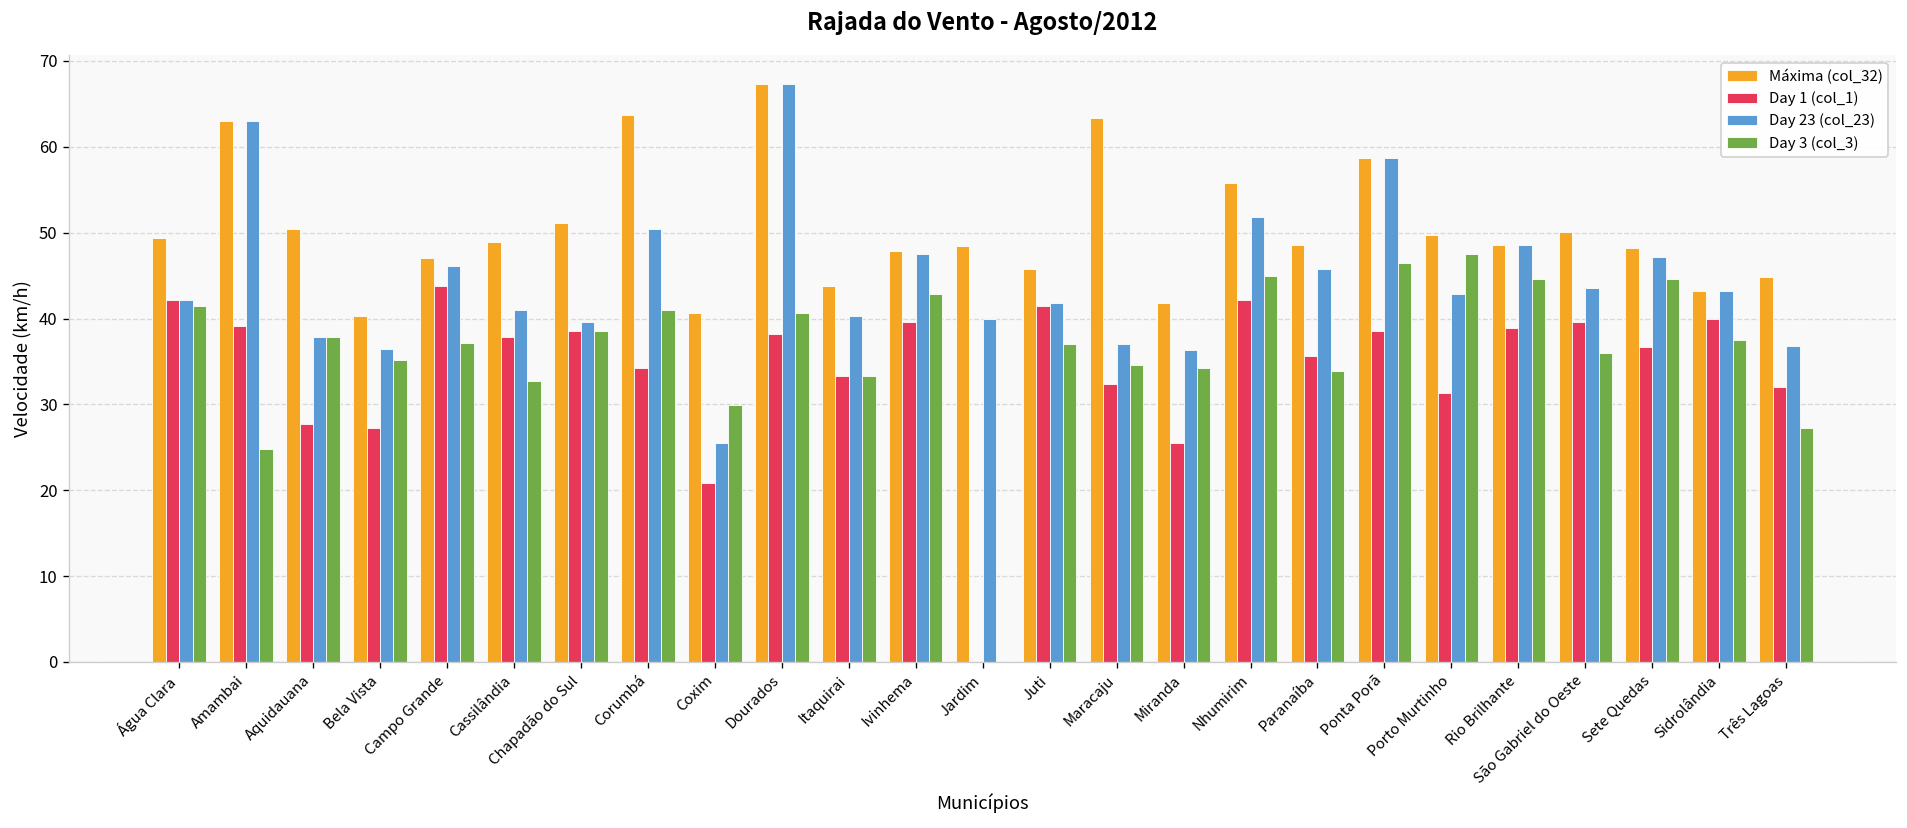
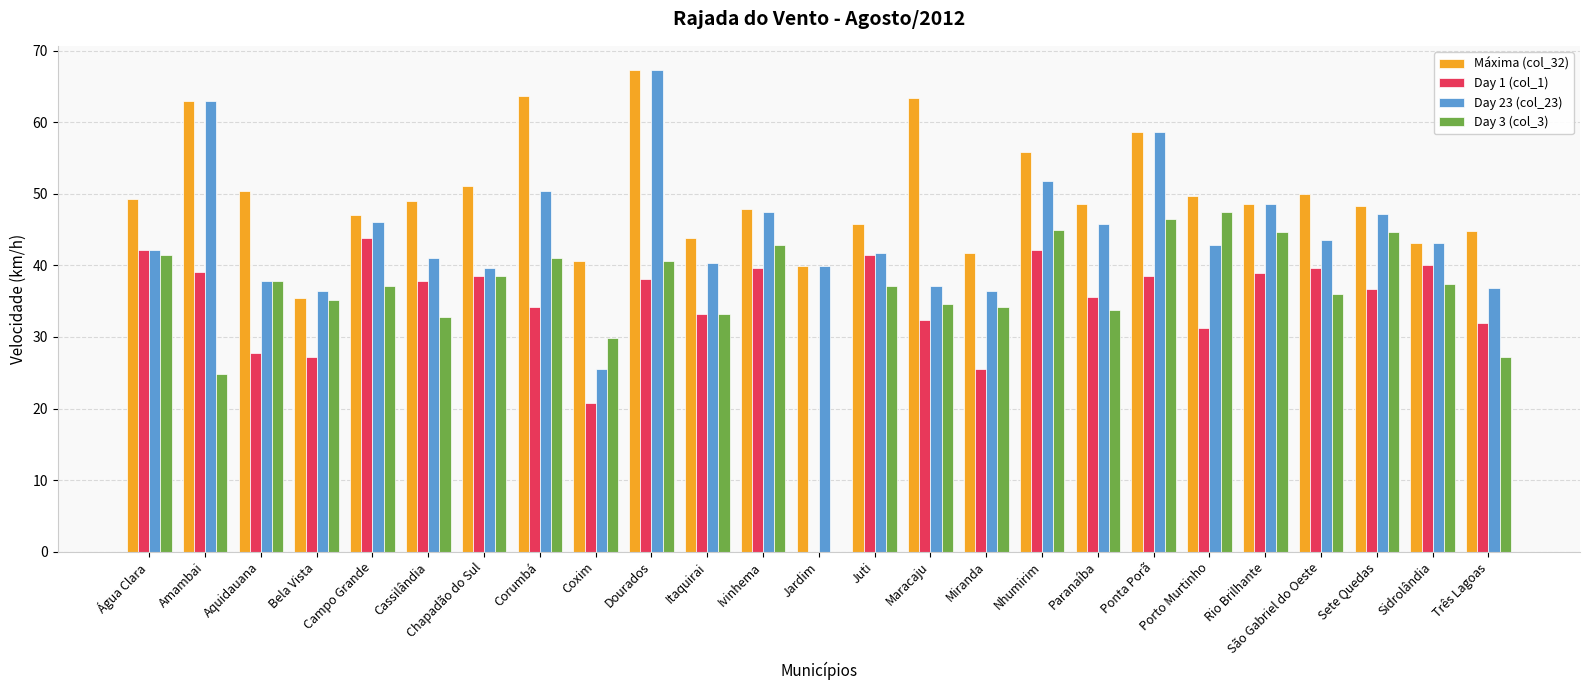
  {
    "Máxima (col_32)": {
      "Água Clara": 49,
      "Amambai": 63,
      "Aquidauana": 50,
-     "Bela Vista": 40,
+     "Bela Vista": 35,
      "Campo Grande": 47,
      "Cassilândia": 49,
      "Chapadão do Sul": 51,
      "Corumbá": 64,
      "Coxim": 41,
      "Dourados": 67,
      "Itaquirai": 44,
      "Ivinhema": 48,
-     "Jardim": 48,
+     "Jardim": 40,
      "Juti": 46,
      "Maracaju": 63,
      "Miranda": 42,
      "Nhumirim": 56,
      "Paranaíba": 49,
      "Ponta Porã": 59,
      "Porto Murtinho": 50,
      "Rio Brilhante": 49,
      "São Gabriel do Oeste": 50,
      "Sete Quedas": 48,
      "Sidrolândia": 43,
      "Três Lagoas": 45
    },
    "Day 1 (col_1)": {
      "Água Clara": 42,
      "Amambai": 39,
      "Aquidauana": 28,
      "Bela Vista": 27,
      "Campo Grande": 44,
      "Cassilândia": 38,
      "Chapadão do Sul": 39,
      "Corumbá": 34,
      "Coxim": 21,
      "Dourados": 38,
      "Itaquirai": 33,
      "Ivinhema": 40,
      "Jardim": 0,
      "Juti": 41,
      "Maracaju": 32,
      "Miranda": 26,
      "Nhumirim": 42,
      "Paranaíba": 36,
      "Ponta Porã": 39,
      "Porto Murtinho": 31,
      "Rio Brilhante": 39,
      "São Gabriel do Oeste": 40,
      "Sete Quedas": 37,
      "Sidrolândia": 40,
      "Três Lagoas": 32
    },
    "Day 23 (col_23)": {
      "Água Clara": 42,
      "Amambai": 63,
      "Aquidauana": 38,
      "Bela Vista": 36,
      "Campo Grande": 46,
      "Cassilândia": 41,
      "Chapadão do Sul": 40,
      "Corumbá": 50,
      "Coxim": 26,
      "Dourados": 67,
      "Itaquirai": 40,
      "Ivinhema": 48,
      "Jardim": 40,
      "Juti": 42,
      "Maracaju": 37,
      "Miranda": 36,
      "Nhumirim": 52,
      "Paranaíba": 46,
      "Ponta Porã": 59,
      "Porto Murtinho": 43,
      "Rio Brilhante": 49,
      "São Gabriel do Oeste": 44,
      "Sete Quedas": 47,
      "Sidrolândia": 43,
      "Três Lagoas": 37
    },
    "Day 3 (col_3)": {
      "Água Clara": 41,
      "Amambai": 25,
      "Aquidauana": 38,
      "Bela Vista": 35,
      "Campo Grande": 37,
      "Cassilândia": 33,
      "Chapadão do Sul": 39,
      "Corumbá": 41,
      "Coxim": 30,
      "Dourados": 41,
      "Itaquirai": 33,
      "Ivinhema": 43,
      "Jardim": 0,
      "Juti": 37,
      "Maracaju": 35,
      "Miranda": 34,
      "Nhumirim": 45,
      "Paranaíba": 34,
      "Ponta Porã": 46,
      "Porto Murtinho": 48,
      "Rio Brilhante": 45,
      "São Gabriel do Oeste": 36,
      "Sete Quedas": 45,
      "Sidrolândia": 37,
      "Três Lagoas": 27
    }
  }
